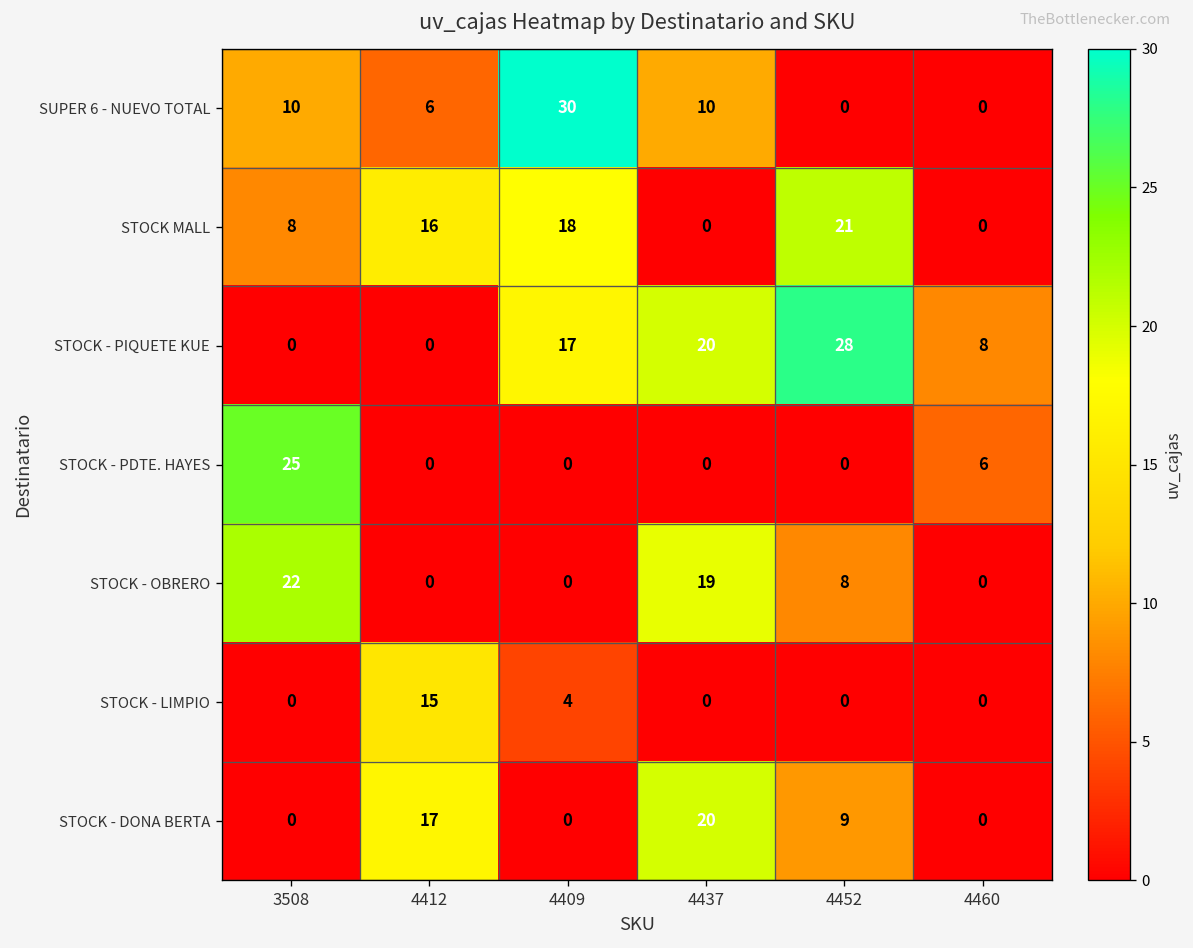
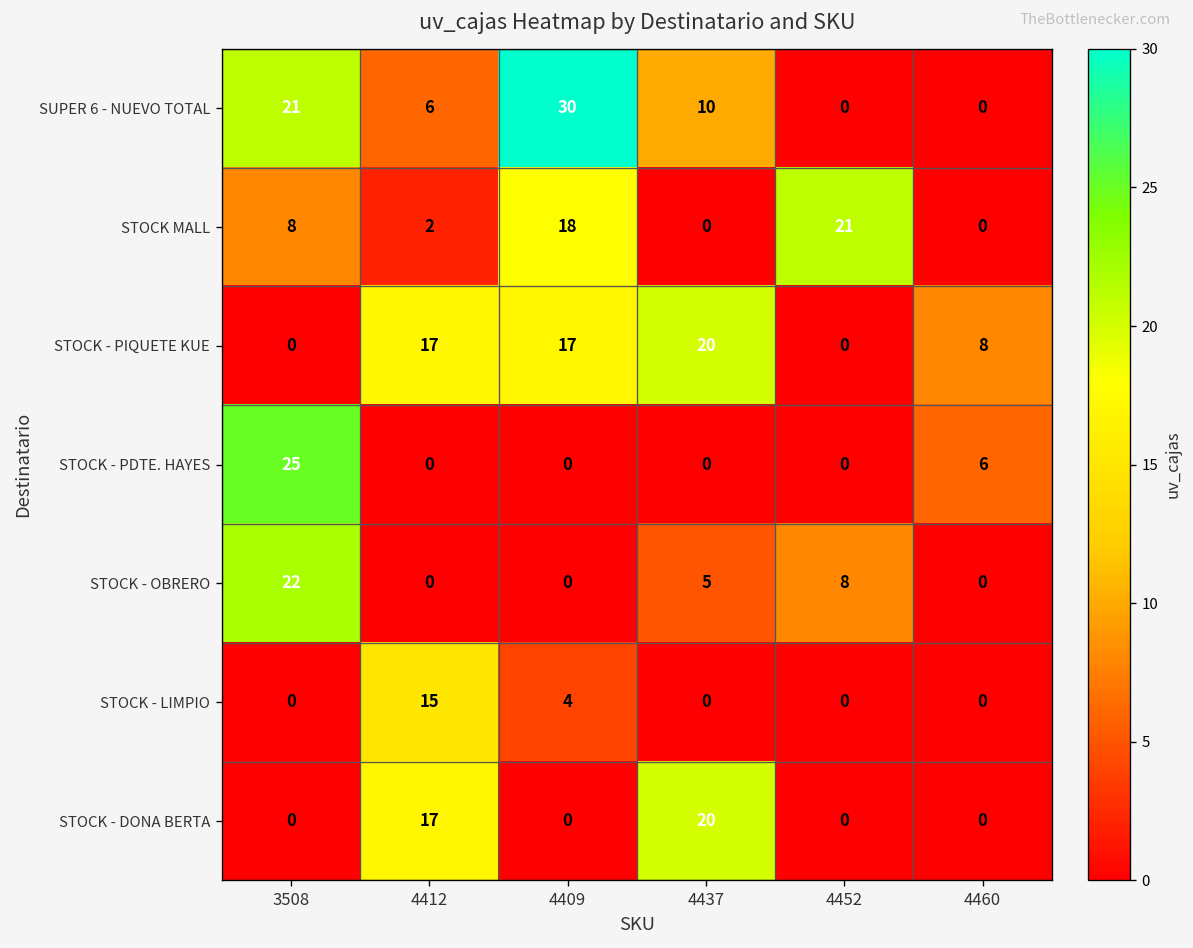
  {
    "SUPER 6 - NUEVO TOTAL": {
-     "3508": 10,
+     "3508": 21,
      "4412": 6,
      "4409": 30,
      "4437": 10,
      "4452": 0,
      "4460": 0
    },
    "STOCK MALL": {
      "3508": 8,
-     "4412": 16,
+     "4412": 2,
      "4409": 18,
      "4437": 0,
      "4452": 21,
      "4460": 0
    },
    "STOCK - PIQUETE KUE": {
      "3508": 0,
-     "4412": 0,
+     "4412": 17,
      "4409": 17,
      "4437": 20,
-     "4452": 28,
+     "4452": 0,
      "4460": 8
    },
    "STOCK - PDTE. HAYES": {
      "3508": 25,
      "4412": 0,
      "4409": 0,
      "4437": 0,
      "4452": 0,
      "4460": 6
    },
    "STOCK - OBRERO": {
      "3508": 22,
      "4412": 0,
      "4409": 0,
-     "4437": 19,
+     "4437": 5,
      "4452": 8,
      "4460": 0
    },
    "STOCK - LIMPIO": {
      "3508": 0,
      "4412": 15,
      "4409": 4,
      "4437": 0,
      "4452": 0,
      "4460": 0
    },
    "STOCK - DONA BERTA": {
      "3508": 0,
      "4412": 17,
      "4409": 0,
      "4437": 20,
-     "4452": 9,
+     "4452": 0,
      "4460": 0
    }
  }
